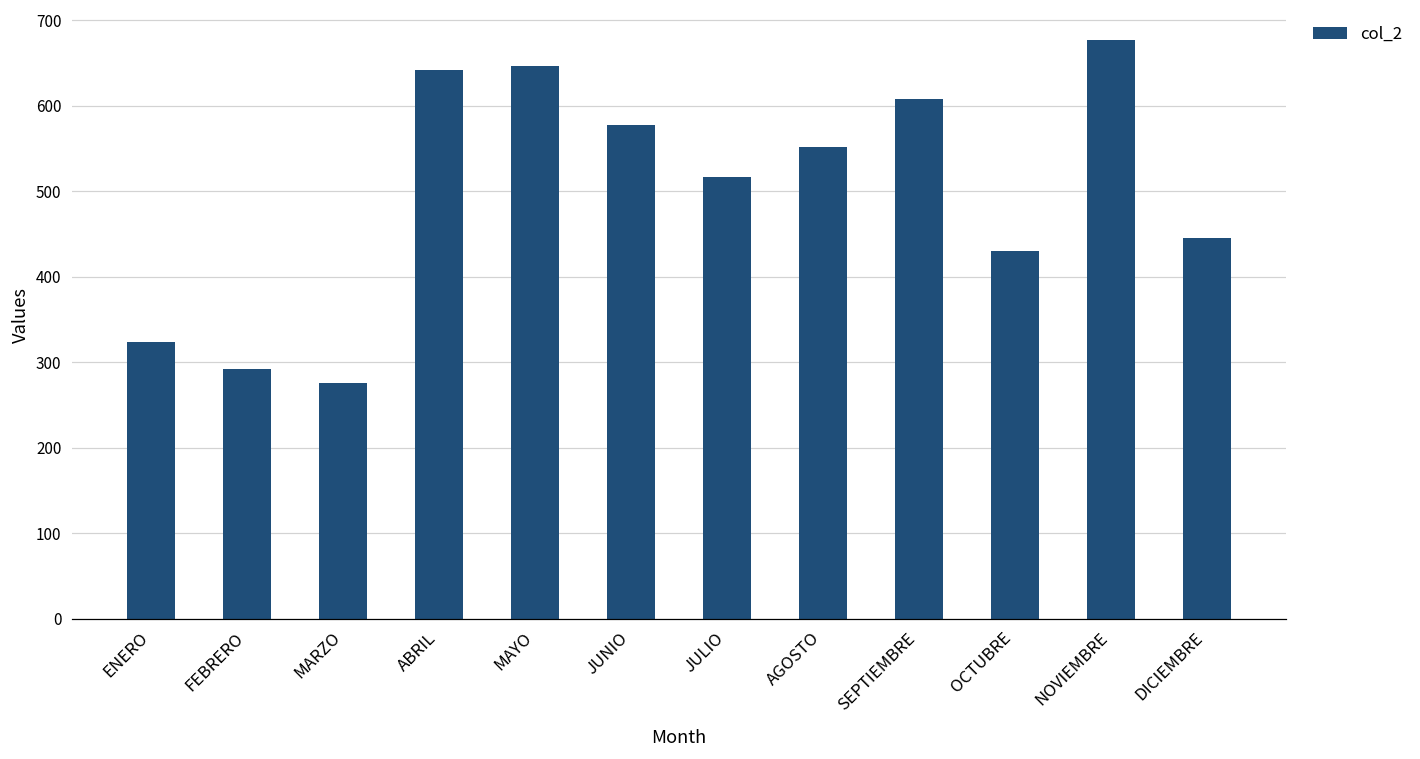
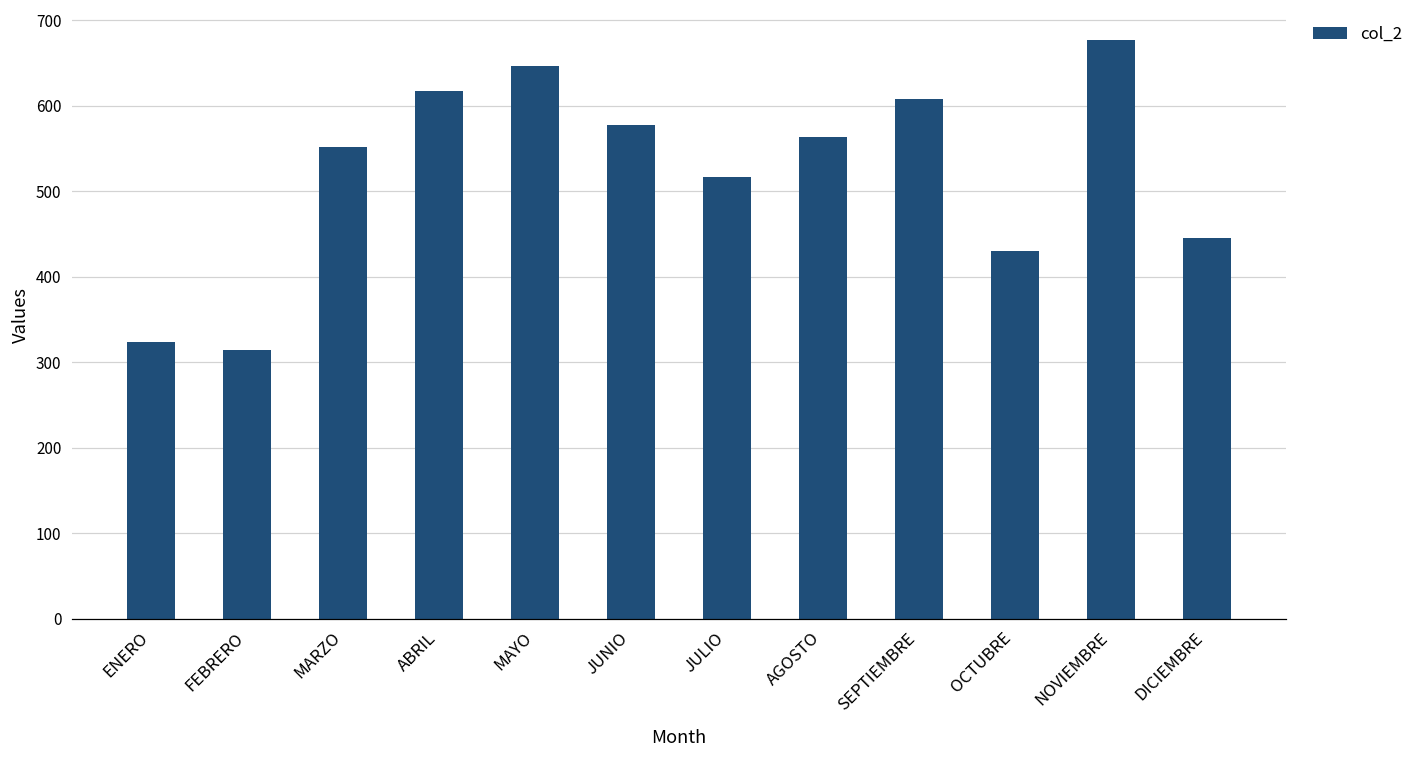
  {
    "ENERO": 320,
-   "FEBRERO": 290,
-   "MARZO": 280,
-   "ABRIL": 640,
+   "FEBRERO": 310,
+   "MARZO": 550,
+   "ABRIL": 620,
    "MAYO": 650,
    "JUNIO": 580,
    "JULIO": 520,
-   "AGOSTO": 550,
+   "AGOSTO": 560,
    "SEPTIEMBRE": 610,
    "OCTUBRE": 430,
    "NOVIEMBRE": 680,
    "DICIEMBRE": 450
  }
